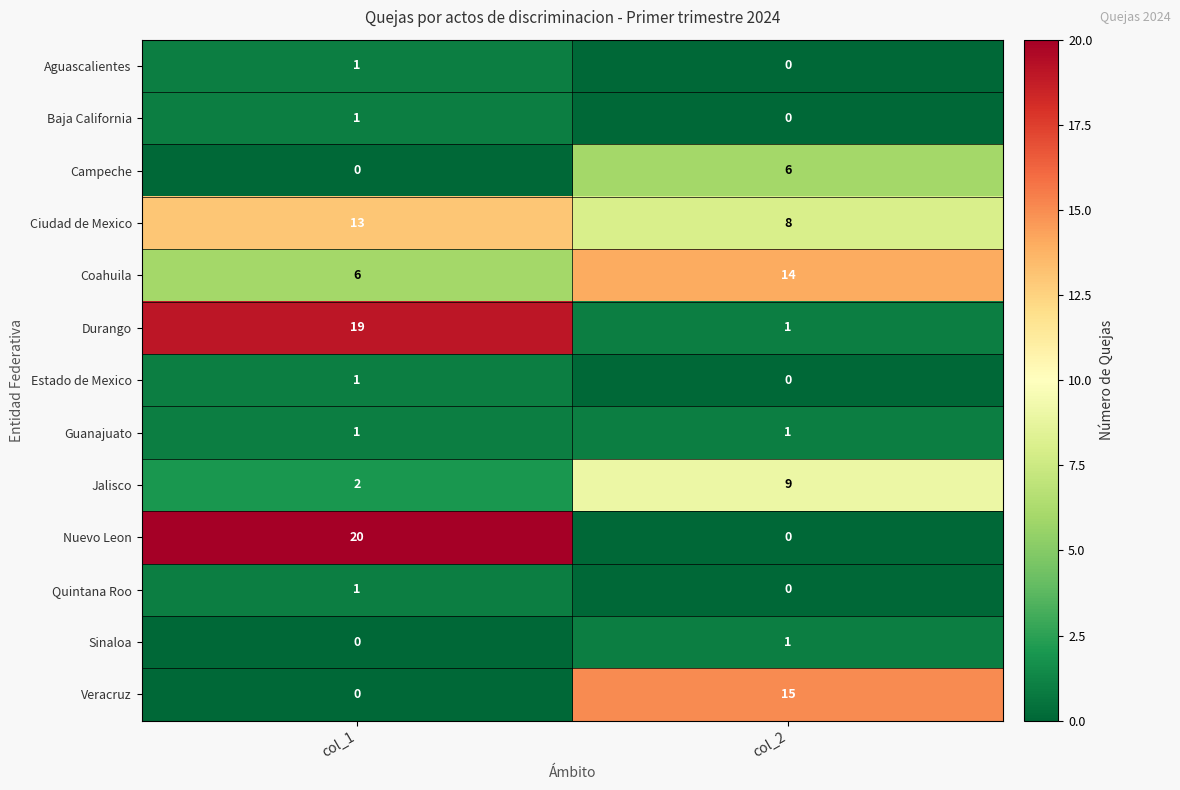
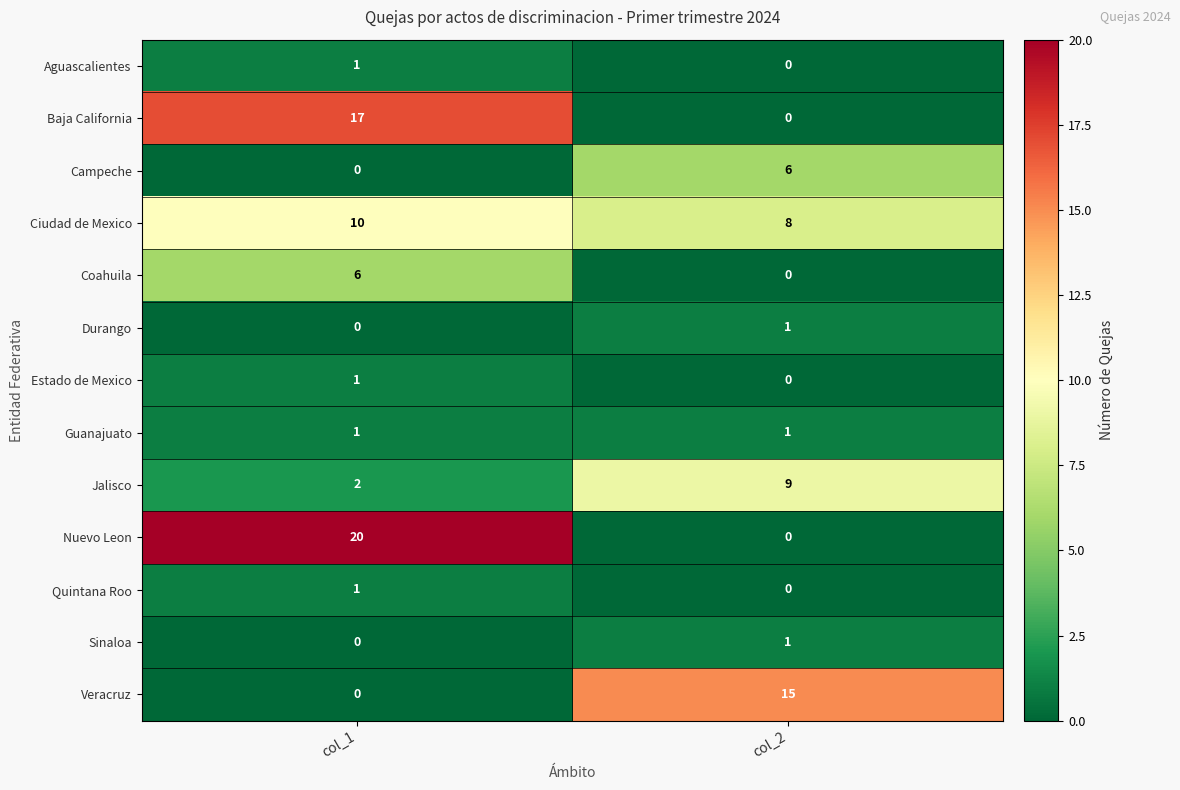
  {
    "Aguascalientes": {
      "col_1": 1,
      "col_2": 0
    },
    "Baja California": {
-     "col_1": 1,
+     "col_1": 17,
      "col_2": 0
    },
    "Campeche": {
      "col_1": 0,
      "col_2": 6
    },
    "Ciudad de Mexico": {
-     "col_1": 13,
+     "col_1": 10,
      "col_2": 8
    },
    "Coahuila": {
      "col_1": 6,
-     "col_2": 14
+     "col_2": 0
    },
    "Durango": {
-     "col_1": 19,
+     "col_1": 0,
      "col_2": 1
    },
    "Estado de Mexico": {
      "col_1": 1,
      "col_2": 0
    },
    "Guanajuato": {
      "col_1": 1,
      "col_2": 1
    },
    "Jalisco": {
      "col_1": 2,
      "col_2": 9
    },
    "Nuevo Leon": {
      "col_1": 20,
      "col_2": 0
    },
    "Quintana Roo": {
      "col_1": 1,
      "col_2": 0
    },
    "Sinaloa": {
      "col_1": 0,
      "col_2": 1
    },
    "Veracruz": {
      "col_1": 0,
      "col_2": 15
    }
  }
